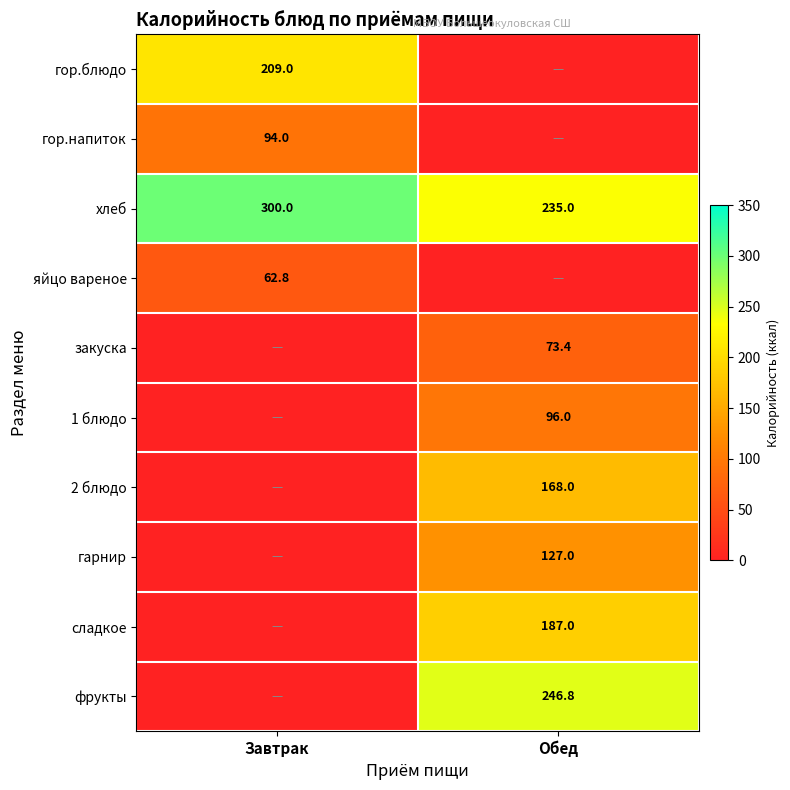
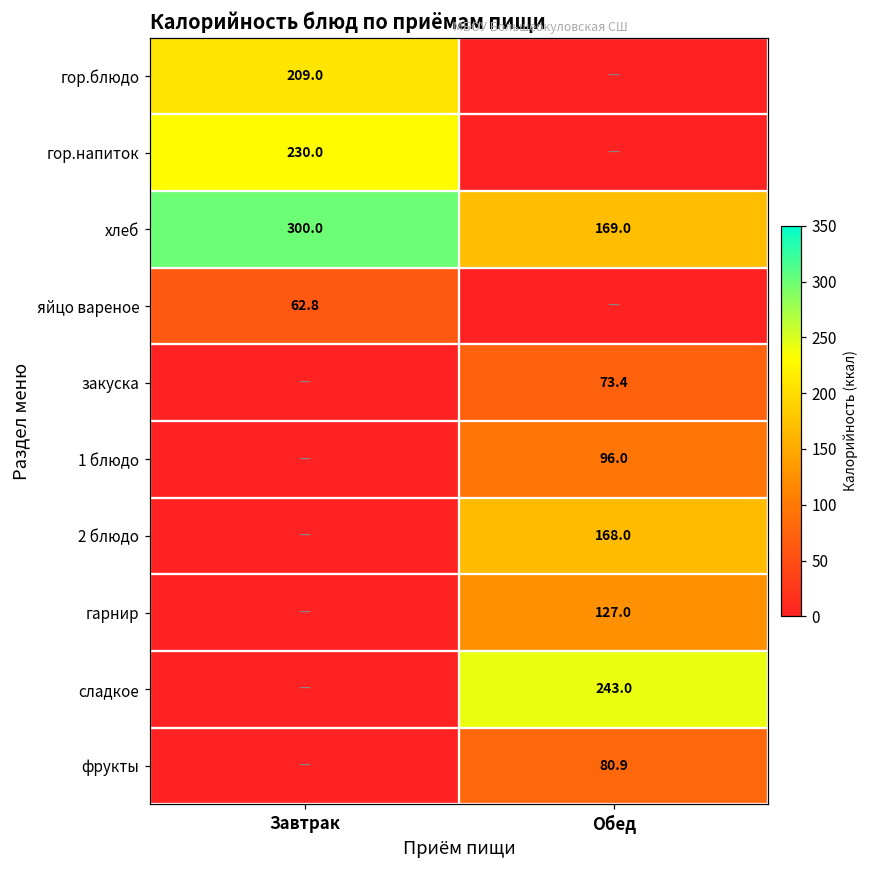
  {
    "гор.блюдо": {
      "Завтрак": 209.0
    },
    "гор.напиток": {
-     "Завтрак": 94.0
+     "Завтрак": 230.0
    },
    "хлеб": {
      "Завтрак": 300.0,
-     "Обед": 235.0
+     "Обед": 169.0
    },
    "яйцо вареное": {
      "Завтрак": 62.8
    },
    "закуска": {
      "Обед": 73.4
    },
    "1 блюдо": {
      "Обед": 96.0
    },
    "2 блюдо": {
      "Обед": 168.0
    },
    "гарнир": {
      "Обед": 127.0
    },
    "сладкое": {
-     "Обед": 187.0
+     "Обед": 243.0
    },
    "фрукты": {
-     "Обед": 246.8
+     "Обед": 80.9
    }
  }
